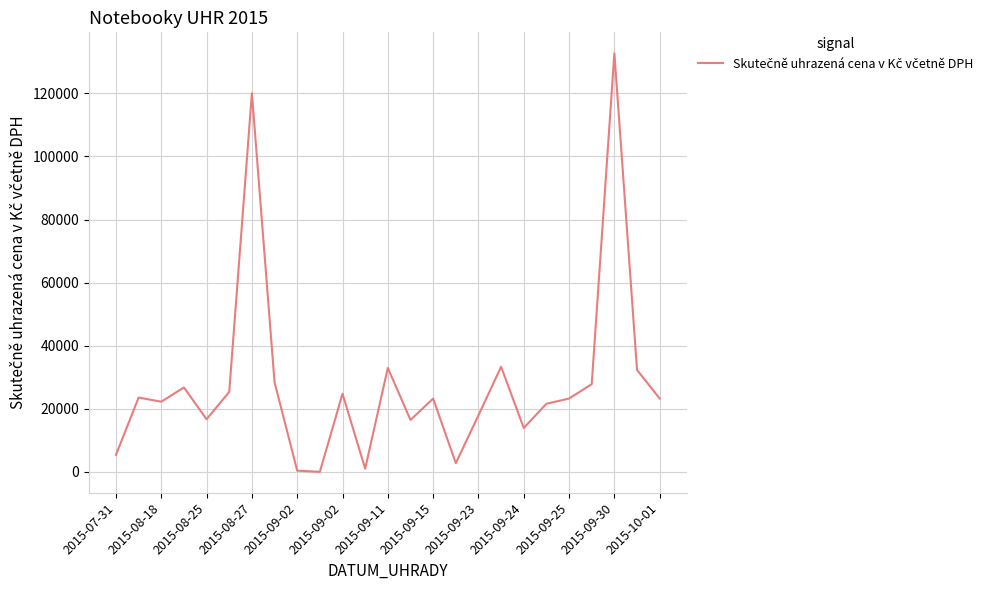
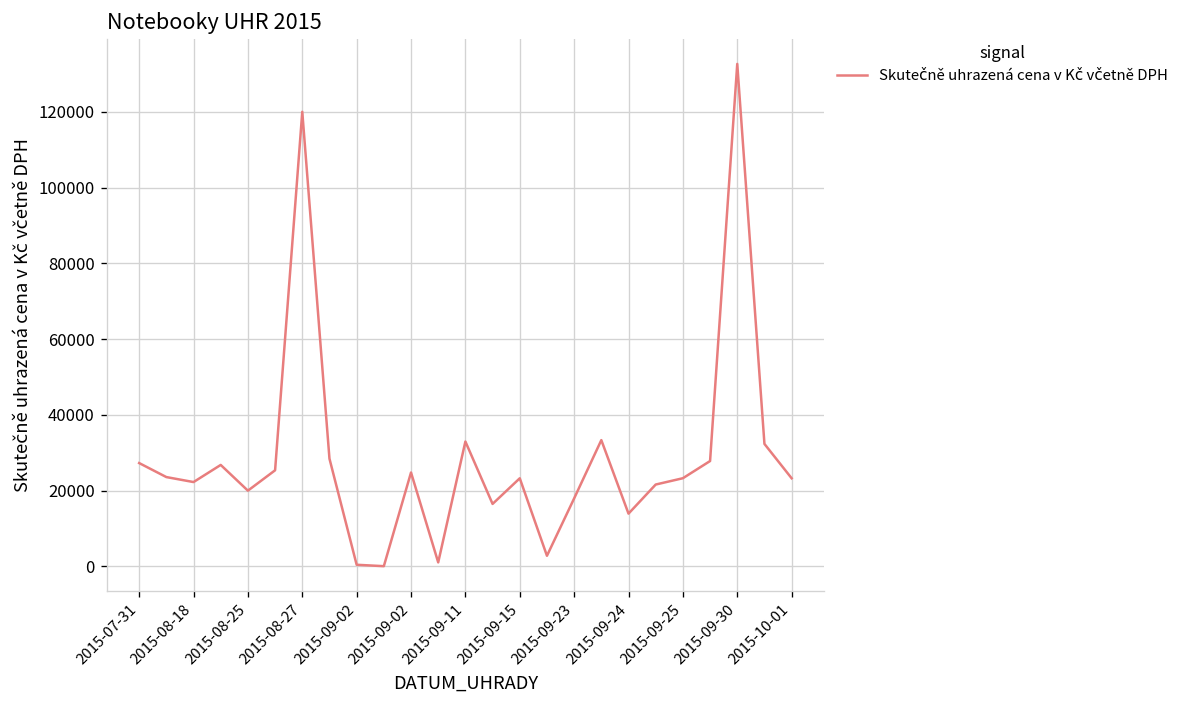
  {
-   "2015-07-31": 5000,
+   "2015-07-31": 27000,
    "2015-08-18": 22000,
-   "2015-08-25": 17000,
+   "2015-08-25": 20000,
    "2015-09-11": 33000,
    "2015-09-15": 23000,
    "2015-09-24": 14000,
    "2015-09-30": 133000
  }
